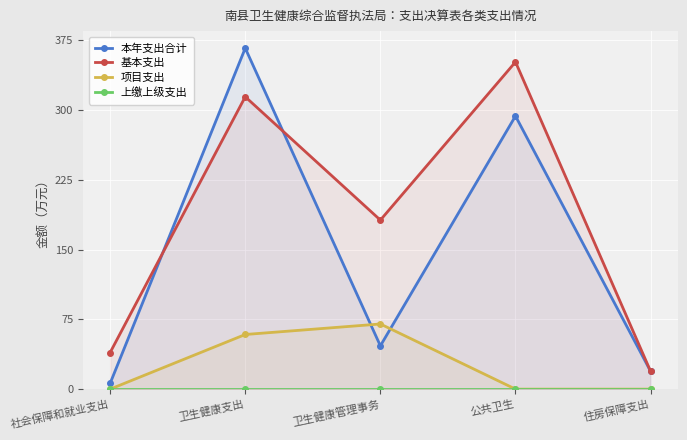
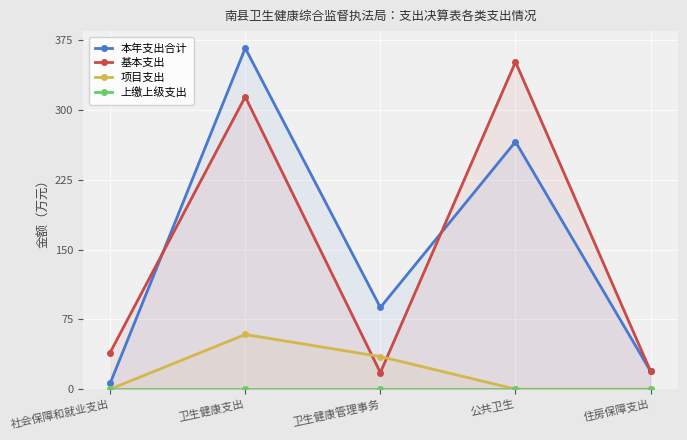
  {
    "本年支出合计": {
      "社会保障和就业支出": 10,
      "卫生健康支出": 370,
-     "卫生健康管理事务": 50,
-     "公共卫生": 290
+     "卫生健康管理事务": 90,
+     "公共卫生": 270
    },
    "基本支出": {
      "社会保障和就业支出": 40,
      "卫生健康支出": 310,
-     "卫生健康管理事务": 180,
+     "卫生健康管理事务": 20,
      "公共卫生": 350
    },
    "项目支出": {
      "卫生健康支出": 60,
-     "卫生健康管理事务": 70
+     "卫生健康管理事务": 40
    },
    "上缴上级支出": {
      "卫生健康支出": 0,
      "卫生健康管理事务": 0
    }
  }
